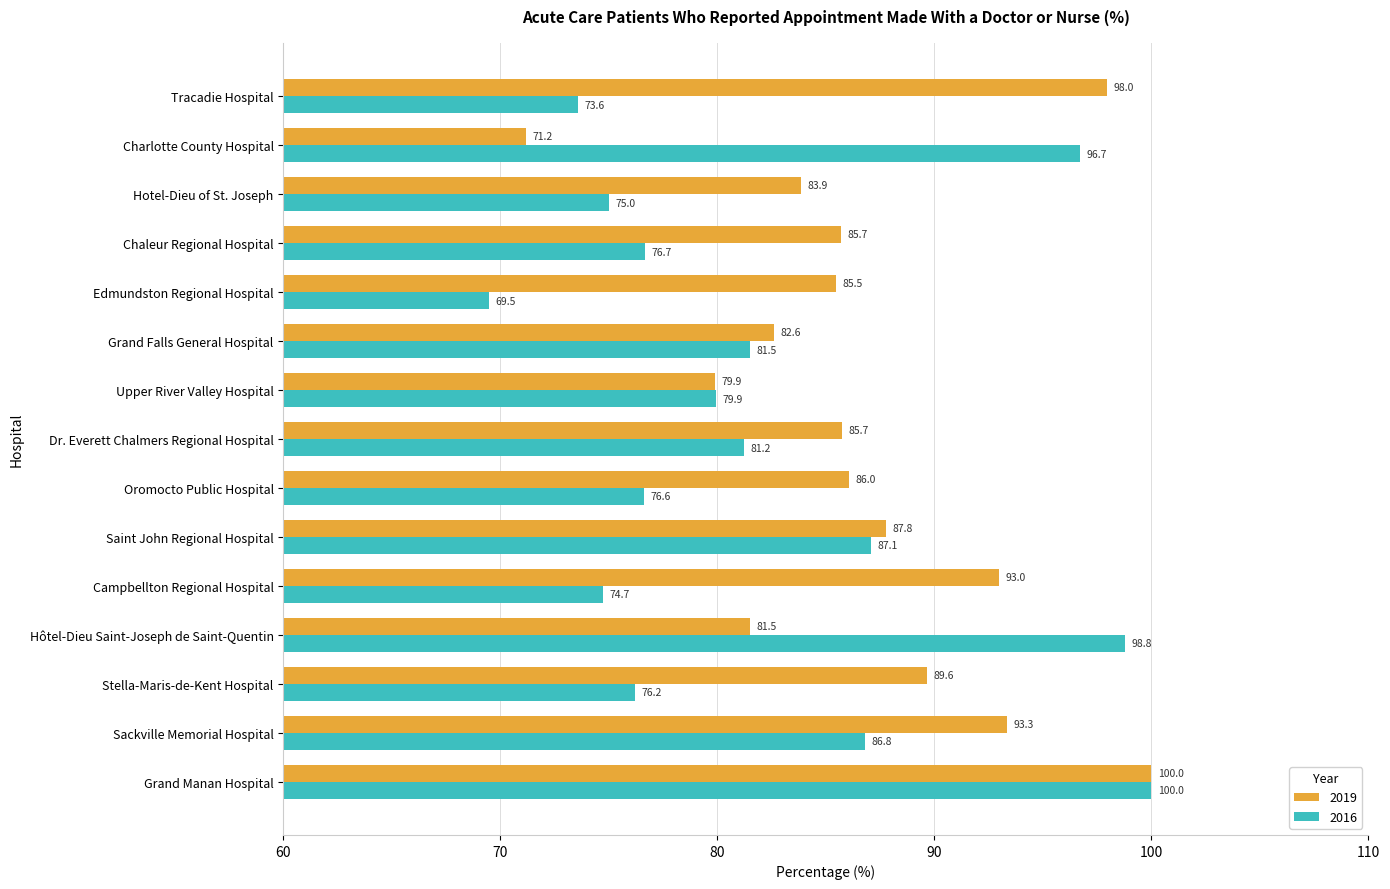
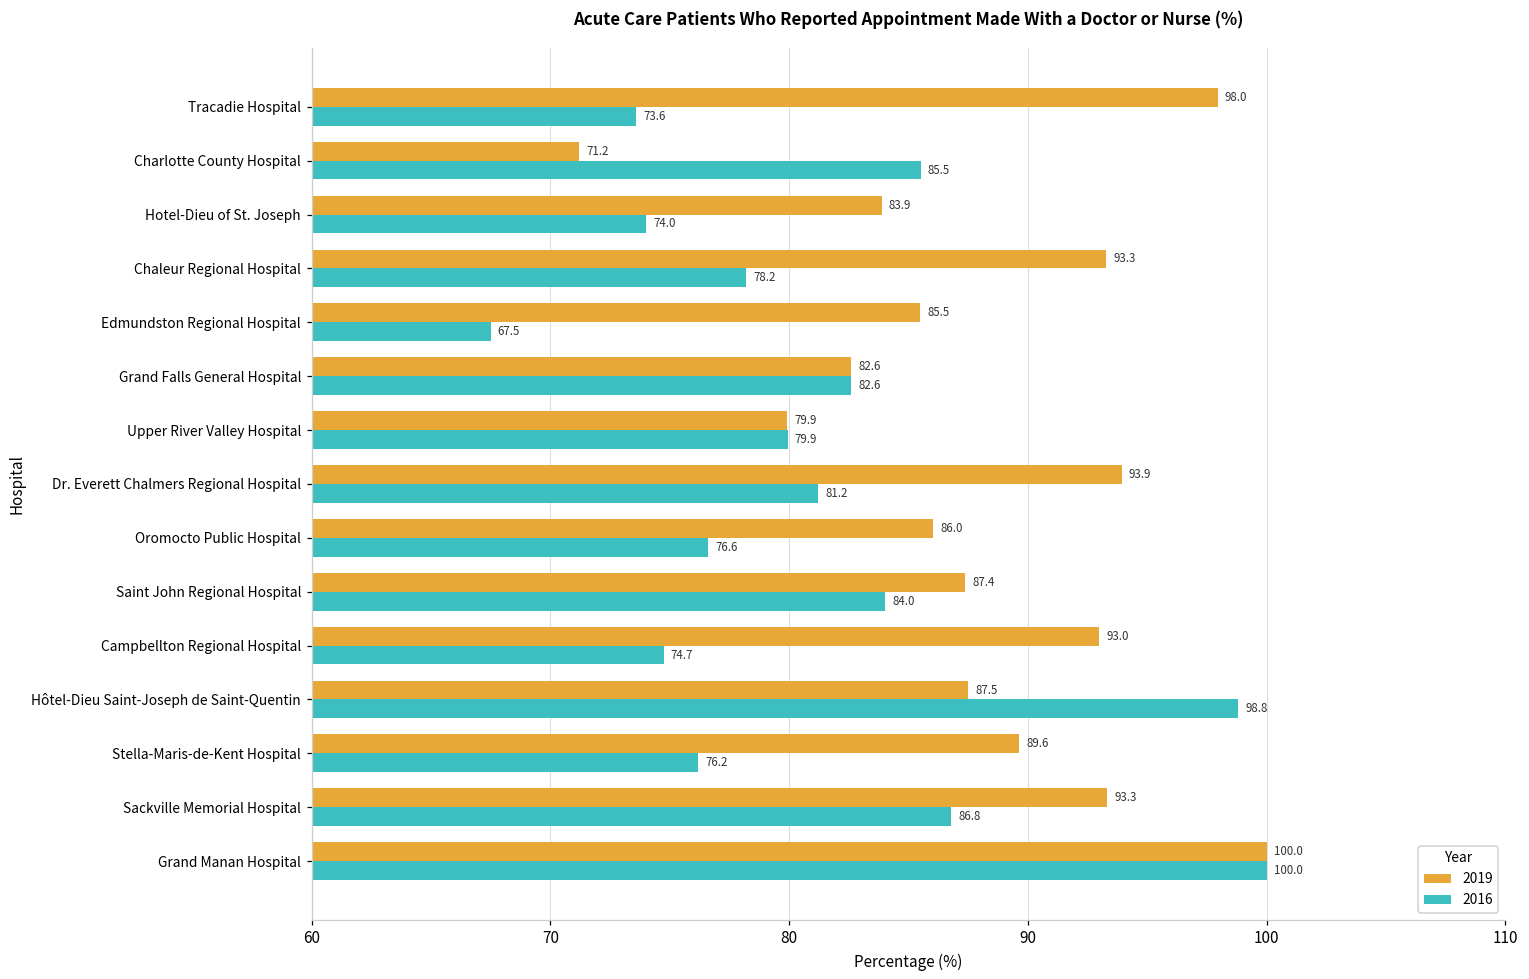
  {
    "2019": {
      "Tracadie Hospital": 98.0,
      "Charlotte County Hospital": 71.2,
      "Hotel-Dieu of St. Joseph": 83.9,
-     "Chaleur Regional Hospital": 85.7,
+     "Chaleur Regional Hospital": 93.3,
      "Edmundston Regional Hospital": 85.5,
      "Grand Falls General Hospital": 82.6,
      "Upper River Valley Hospital": 79.9,
-     "Dr. Everett Chalmers Regional Hospital": 85.7,
+     "Dr. Everett Chalmers Regional Hospital": 93.9,
      "Oromocto Public Hospital": 86.0,
-     "Saint John Regional Hospital": 87.8,
+     "Saint John Regional Hospital": 87.4,
      "Campbellton Regional Hospital": 93.0,
-     "Hôtel-Dieu Saint-Joseph de Saint-Quentin": 81.5,
+     "Hôtel-Dieu Saint-Joseph de Saint-Quentin": 87.5,
      "Stella-Maris-de-Kent Hospital": 89.6,
      "Sackville Memorial Hospital": 93.3,
      "Grand Manan Hospital": 100.0
    },
    "2016": {
      "Tracadie Hospital": 73.6,
-     "Charlotte County Hospital": 96.7,
-     "Hotel-Dieu of St. Joseph": 75.0,
-     "Chaleur Regional Hospital": 76.7,
-     "Edmundston Regional Hospital": 69.5,
-     "Grand Falls General Hospital": 81.5,
+     "Charlotte County Hospital": 85.5,
+     "Hotel-Dieu of St. Joseph": 74.0,
+     "Chaleur Regional Hospital": 78.2,
+     "Edmundston Regional Hospital": 67.5,
+     "Grand Falls General Hospital": 82.6,
      "Upper River Valley Hospital": 79.9,
      "Dr. Everett Chalmers Regional Hospital": 81.2,
      "Oromocto Public Hospital": 76.6,
-     "Saint John Regional Hospital": 87.1,
+     "Saint John Regional Hospital": 84.0,
      "Campbellton Regional Hospital": 74.7,
      "Hôtel-Dieu Saint-Joseph de Saint-Quentin": 98.8,
      "Stella-Maris-de-Kent Hospital": 76.2,
      "Sackville Memorial Hospital": 86.8,
      "Grand Manan Hospital": 100.0
    }
  }
